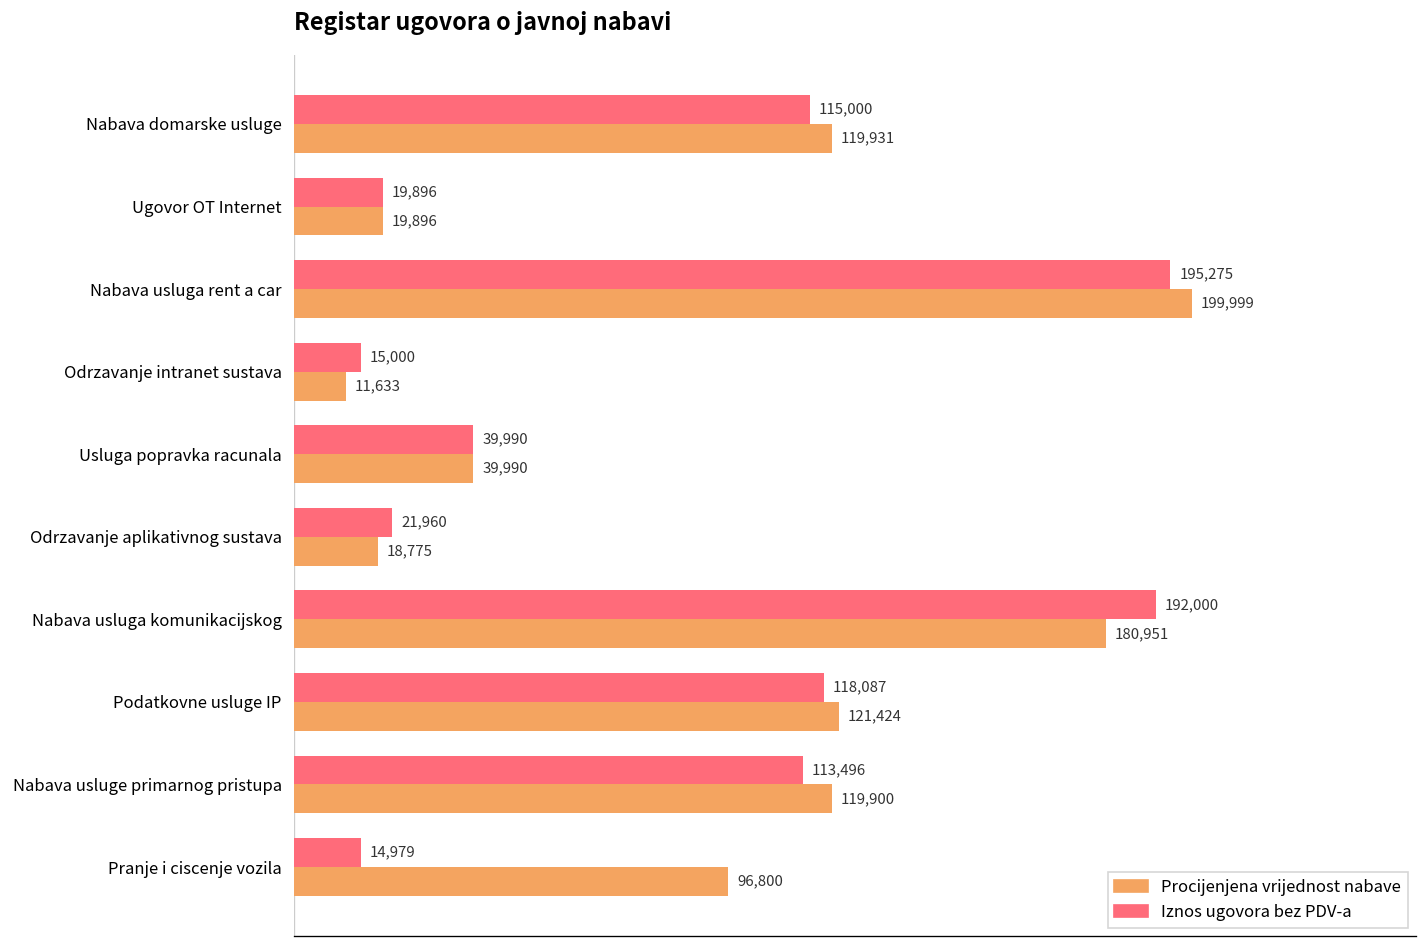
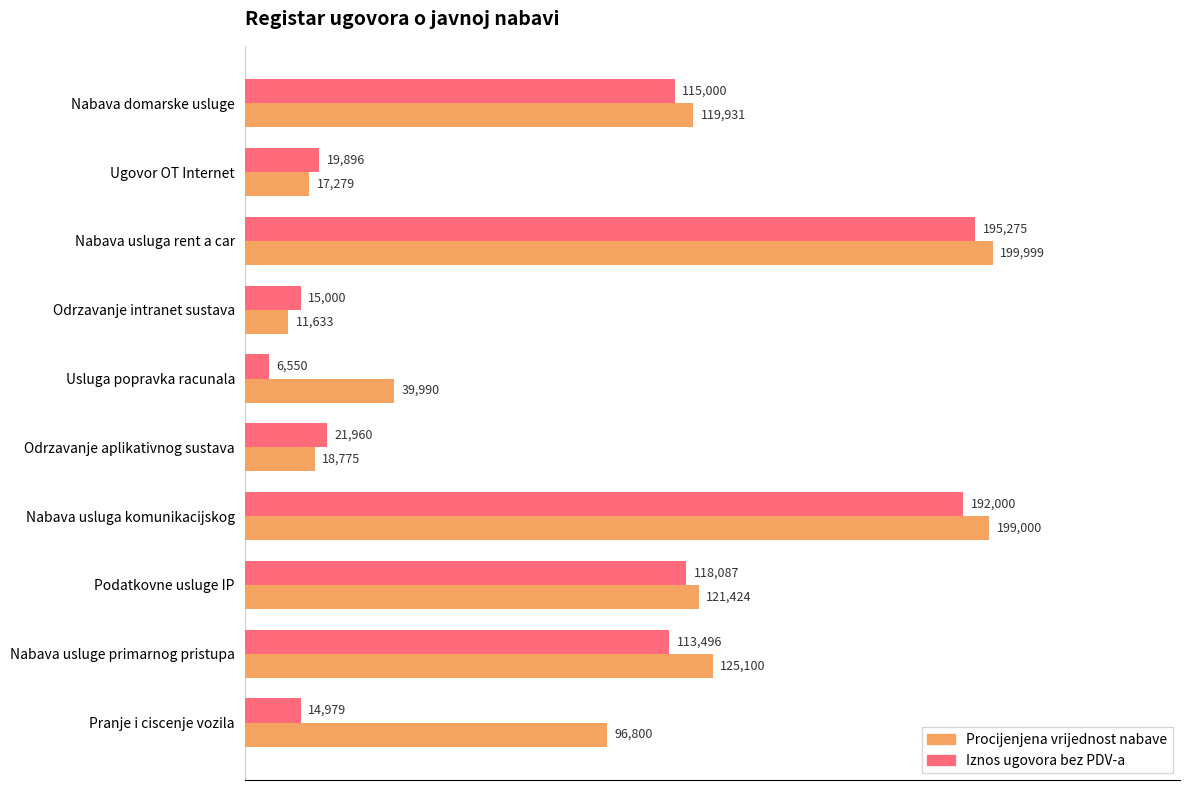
  {
    "Procijenjena vrijednost nabave": {
      "Nabava domarske usluge": "119,931",
-     "Ugovor OT Internet": "19,896",
+     "Ugovor OT Internet": "17,279",
      "Nabava usluga rent a car": "199,999",
      "Odrzavanje intranet sustava": "11,633",
      "Usluga popravka racunala": "39,990",
      "Odrzavanje aplikativnog sustava": "18,775",
-     "Nabava usluga komunikacijskog": "180,951",
+     "Nabava usluga komunikacijskog": "199,000",
      "Podatkovne usluge IP": "121,424",
-     "Nabava usluge primarnog pristupa": "119,900",
+     "Nabava usluge primarnog pristupa": "125,100",
      "Pranje i ciscenje vozila": "96,800"
    },
    "Iznos ugovora bez PDV-a": {
      "Nabava domarske usluge": "115,000",
      "Ugovor OT Internet": "19,896",
      "Nabava usluga rent a car": "195,275",
      "Odrzavanje intranet sustava": "15,000",
-     "Usluga popravka racunala": "39,990",
+     "Usluga popravka racunala": "6,550",
      "Odrzavanje aplikativnog sustava": "21,960",
      "Nabava usluga komunikacijskog": "192,000",
      "Podatkovne usluge IP": "118,087",
      "Nabava usluge primarnog pristupa": "113,496",
      "Pranje i ciscenje vozila": "14,979"
    }
  }
